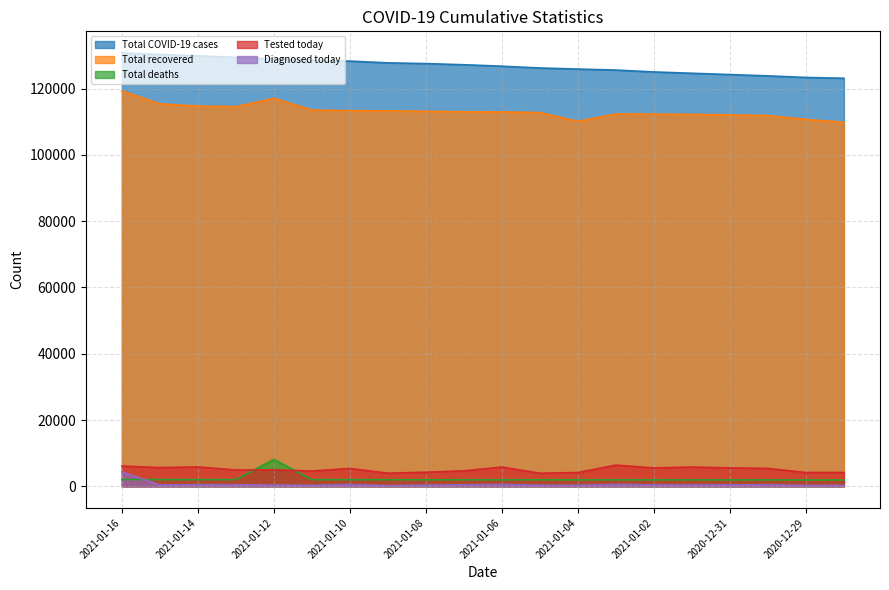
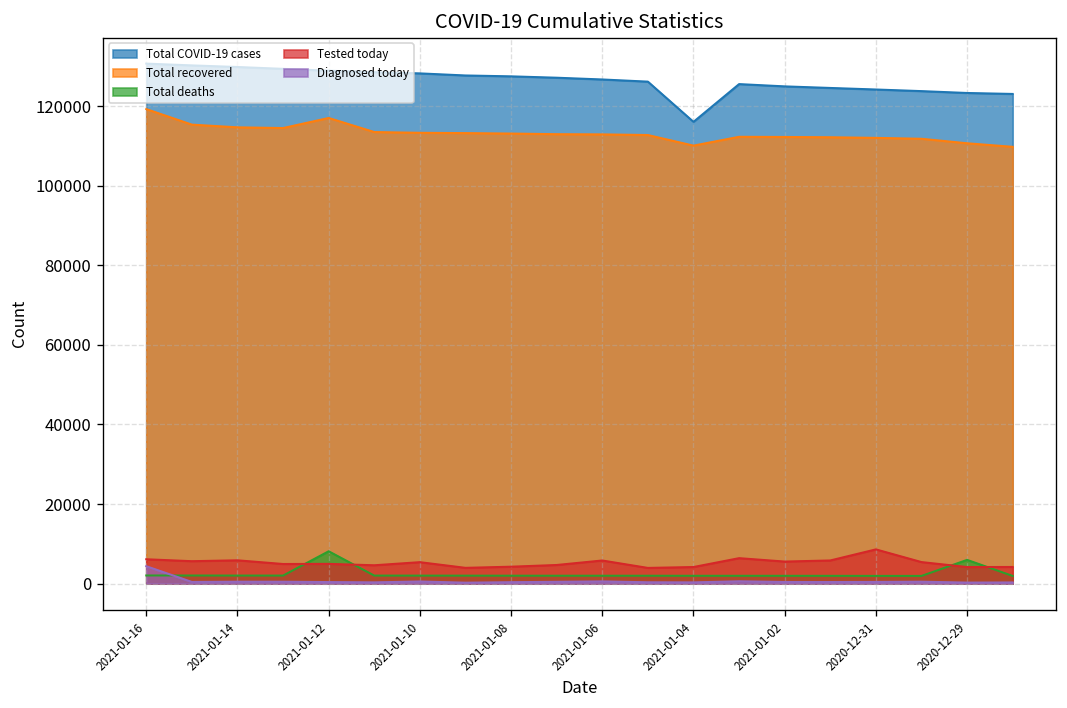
  {
    "Total COVID-19 cases": {
      "2021-01-10": 128000,
      "2021-01-08": 128000,
      "2021-01-06": 127000,
-     "2021-01-04": 126000,
+     "2021-01-04": 116000,
      "2021-01-02": 125000,
      "2020-12-31": 124000,
      "2020-12-29": 123000
    },
    "Total recovered": {
      "2021-01-16": 119000,
      "2021-01-14": 115000,
      "2021-01-12": 117000,
      "2021-01-10": 113000,
      "2021-01-08": 113000,
      "2021-01-06": 113000,
      "2021-01-04": 110000,
      "2021-01-02": 112000,
      "2020-12-31": 112000,
      "2020-12-29": 111000
    },
    "Total deaths": {
      "2021-01-16": 2000,
      "2021-01-14": 2000,
      "2021-01-12": 8000,
      "2021-01-10": 2000,
      "2021-01-08": 2000,
      "2021-01-06": 2000,
      "2021-01-04": 2000,
      "2021-01-02": 2000,
      "2020-12-31": 2000,
-     "2020-12-29": 2000
+     "2020-12-29": 6000
    },
    "Tested today": {
      "2021-01-16": 6000,
      "2021-01-14": 6000,
      "2021-01-12": 5000,
      "2021-01-10": 5000,
      "2021-01-08": 4000,
      "2021-01-06": 6000,
      "2021-01-04": 4000,
      "2021-01-02": 6000,
-     "2020-12-31": 6000,
+     "2020-12-31": 9000,
      "2020-12-29": 4000
    },
    "Diagnosed today": {
      "2021-01-16": 4000,
      "2021-01-14": 0,
      "2021-01-12": 0,
      "2021-01-10": 1000,
      "2021-01-08": 0,
      "2021-01-06": 1000,
      "2021-01-04": 0,
      "2021-01-02": 0,
      "2020-12-31": 0,
      "2020-12-29": 0
    }
  }
